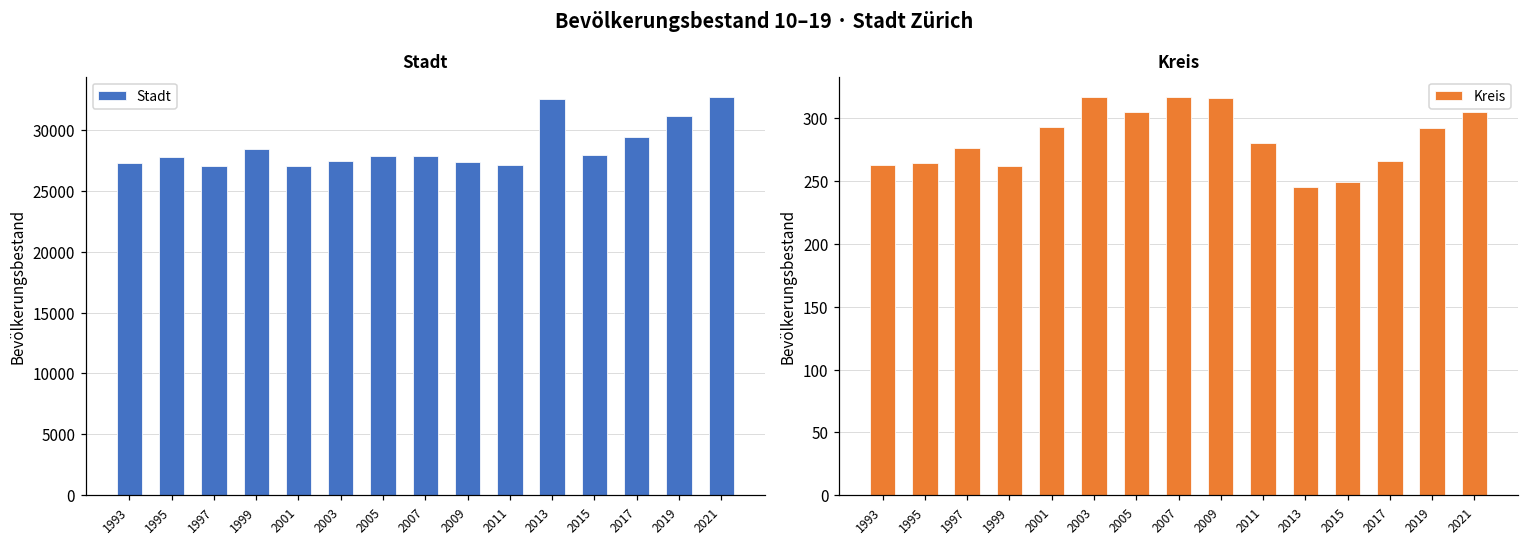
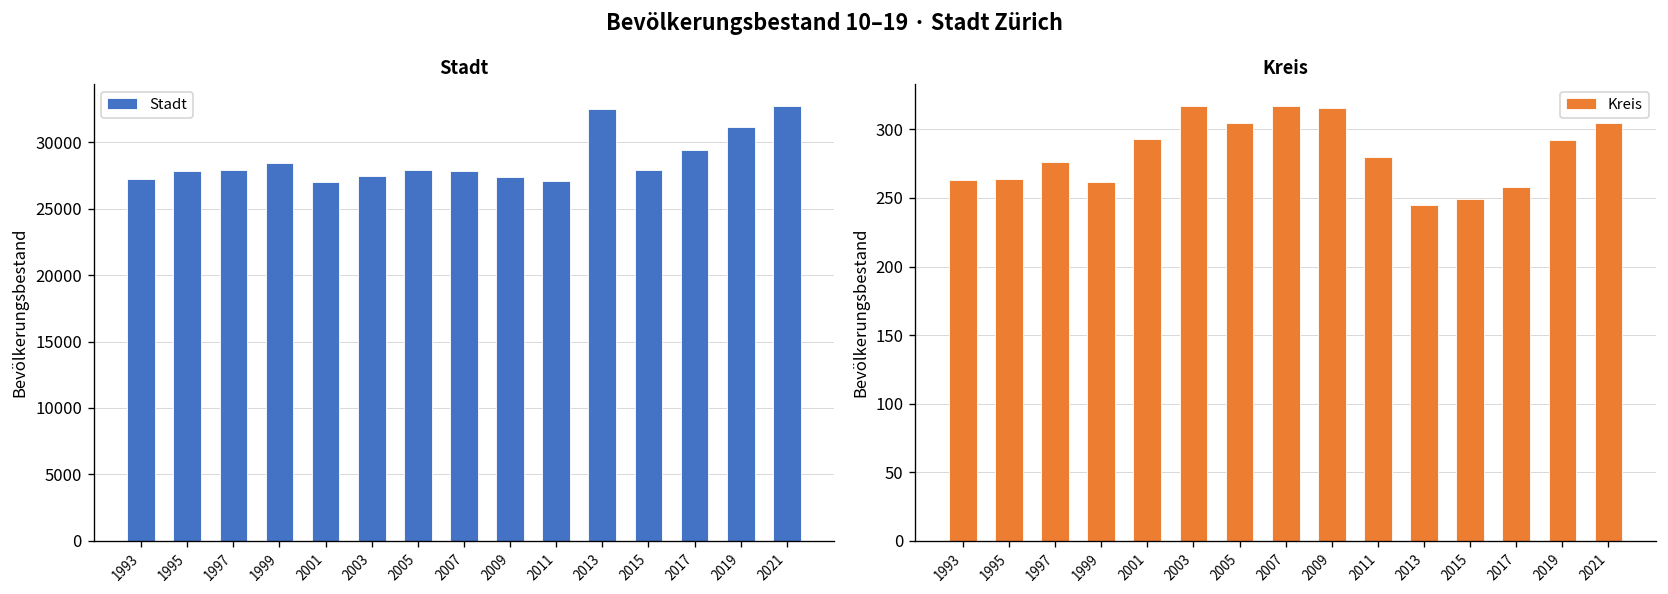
  {
    "Stadt": {
      "1993": 27300,
      "1995": 27800,
-     "1997": 27000,
+     "1997": 27900,
      "1999": 28400,
      "2001": 27000,
      "2003": 27400,
      "2005": 27900,
      "2007": 27800,
      "2009": 27400,
      "2011": 27100,
      "2013": 32500,
      "2015": 27900,
      "2017": 29400,
      "2019": 31100,
      "2021": 32700
    },
    "Kreis": {
      "1993": 263,
      "1995": 264,
      "1997": 276,
      "1999": 262,
      "2001": 293,
      "2003": 317,
      "2005": 305,
      "2007": 317,
      "2009": 316,
      "2011": 280,
      "2013": 245,
      "2015": 249,
-     "2017": 266,
+     "2017": 258,
      "2019": 292,
      "2021": 305
    }
  }
